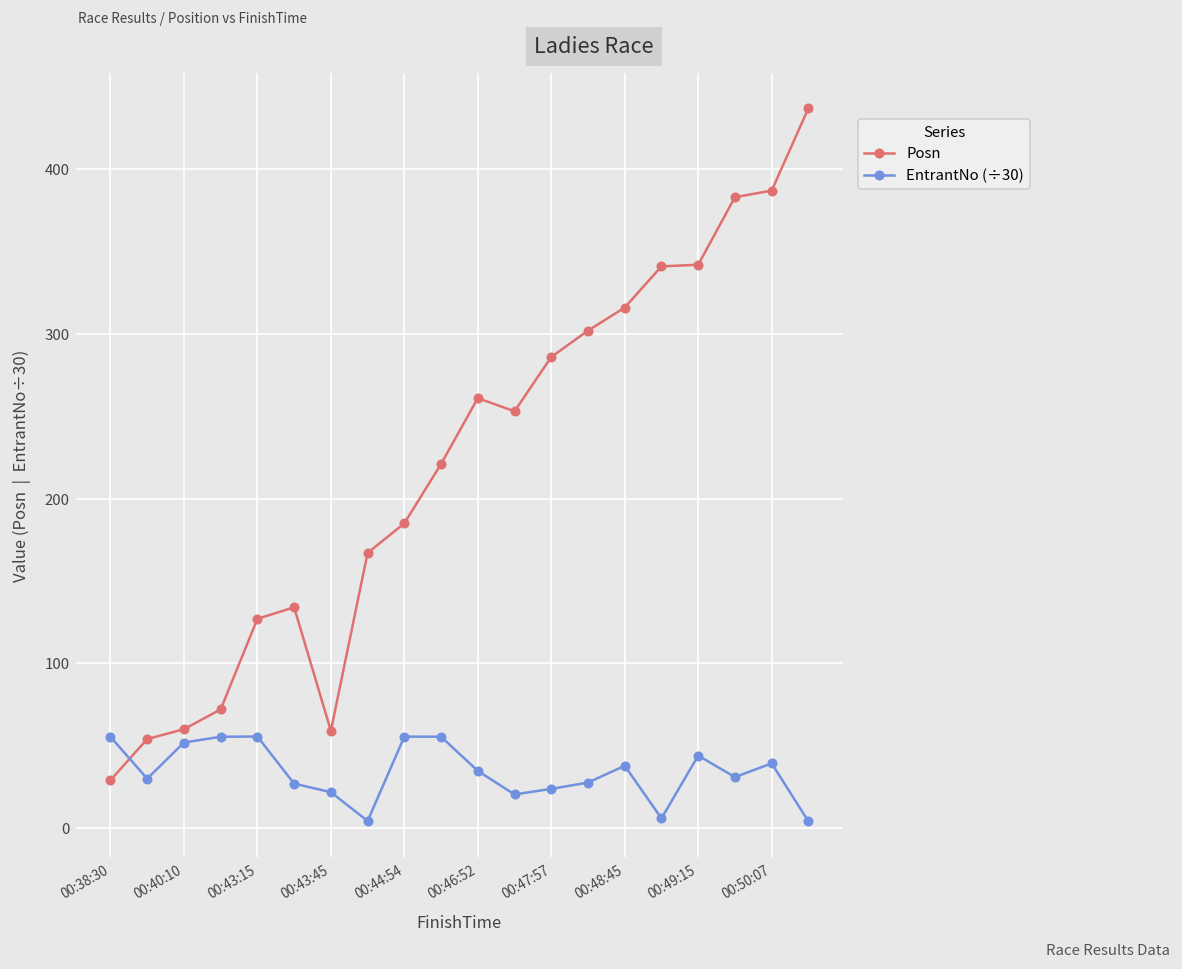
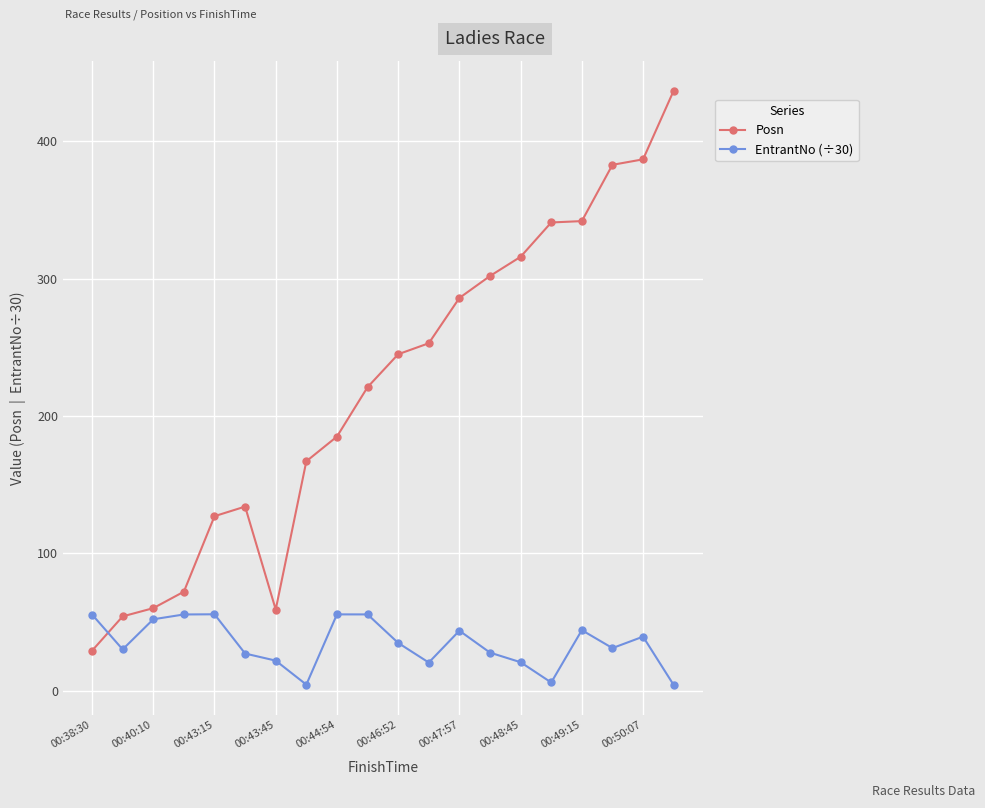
  {
    "Posn": {
      "00:38:30": 29,
      "00:40:10": 60,
      "00:43:15": 127,
      "00:43:45": 59,
      "00:44:54": 185,
-     "00:46:52": 261,
+     "00:46:52": 245,
      "00:47:57": 286,
      "00:48:45": 316,
      "00:49:15": 342,
      "00:50:07": 387
    },
    "EntrantNo (÷30)": {
      "00:38:30": 55,
      "00:40:10": 52,
      "00:43:15": 56,
      "00:43:45": 22,
      "00:44:54": 55,
      "00:46:52": 35,
-     "00:47:57": 24,
-     "00:48:45": 38,
+     "00:47:57": 44,
+     "00:48:45": 21,
      "00:49:15": 44,
      "00:50:07": 39
    }
  }
